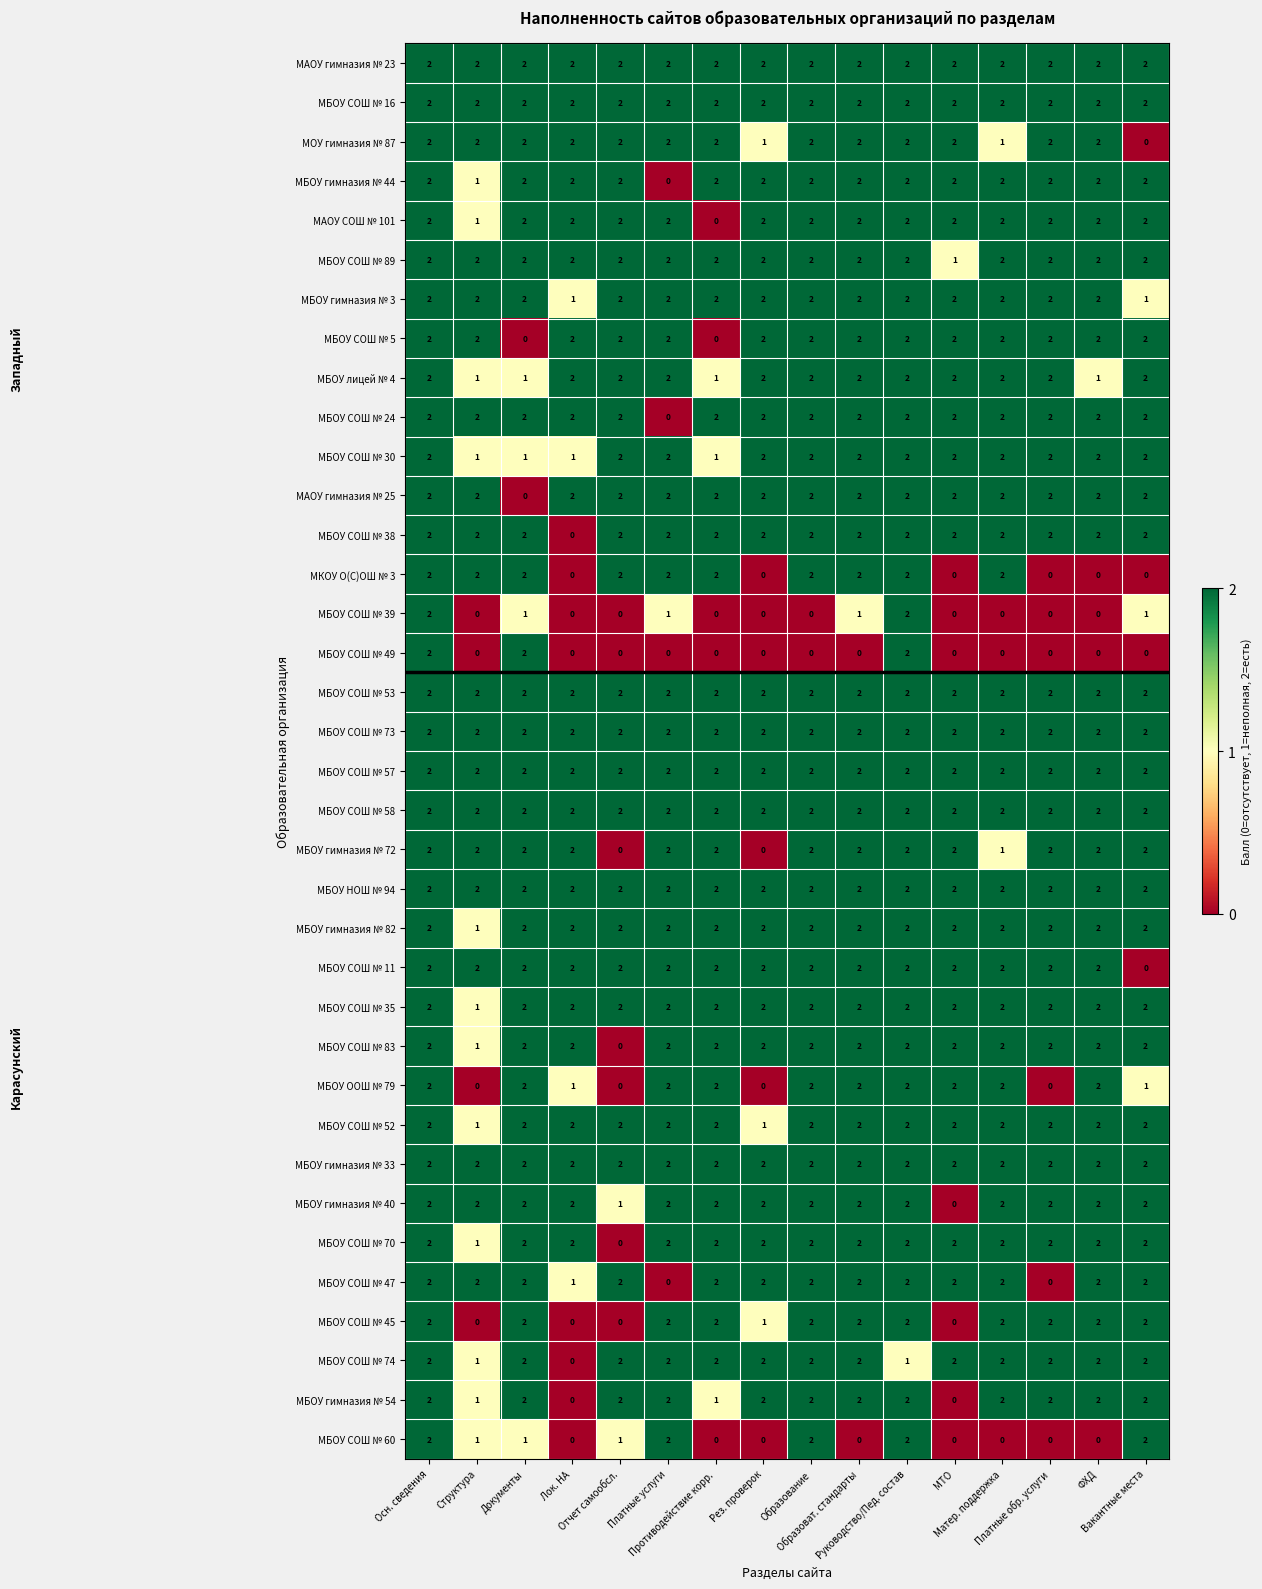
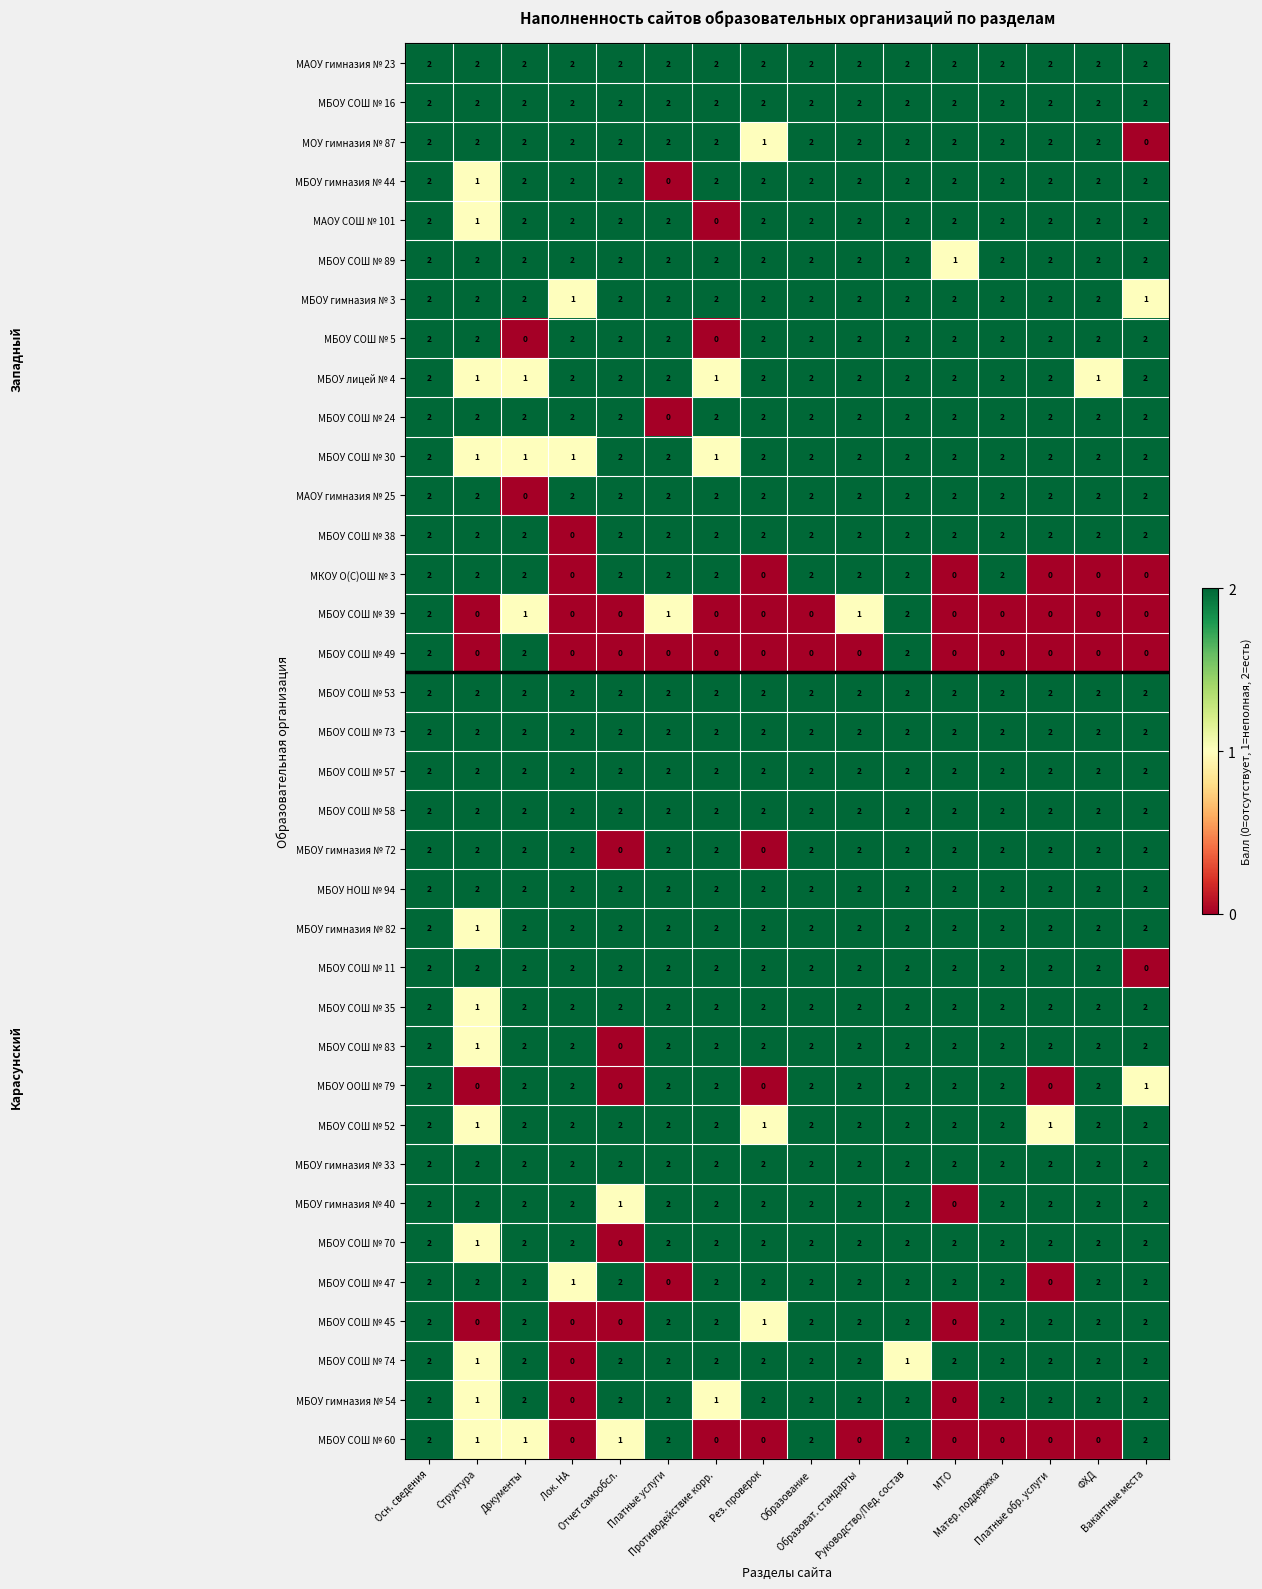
  {
    "МОУ гимназия № 87": {
      "Осн. сведения": 2,
      "Структура": 2,
      "Документы": 2,
      "Лок. НА": 2,
      "Отчет самообсл.": 2,
      "Платные услуги": 2,
      "Противодействие корр.": 2,
      "Рез. проверок": 1,
      "Образование": 2,
      "Образоват. стандарты": 2,
      "Руководство/Пед. состав": 2,
      "МТО": 2,
-     "Матер. поддержка": 1,
+     "Матер. поддержка": 2,
      "Платные обр. услуги": 2,
      "ФХД": 2,
      "Вакантные места": 0
    },
    "МБОУ СОШ № 39": {
      "Осн. сведения": 2,
      "Структура": 0,
      "Документы": 1,
      "Лок. НА": 0,
      "Отчет самообсл.": 0,
      "Платные услуги": 1,
      "Противодействие корр.": 0,
      "Рез. проверок": 0,
      "Образование": 0,
      "Образоват. стандарты": 1,
      "Руководство/Пед. состав": 2,
      "МТО": 0,
      "Матер. поддержка": 0,
      "Платные обр. услуги": 0,
      "ФХД": 0,
-     "Вакантные места": 1
+     "Вакантные места": 0
    },
    "МБОУ гимназия № 72": {
      "Осн. сведения": 2,
      "Структура": 2,
      "Документы": 2,
      "Лок. НА": 2,
      "Отчет самообсл.": 0,
      "Платные услуги": 2,
      "Противодействие корр.": 2,
      "Рез. проверок": 0,
      "Образование": 2,
      "Образоват. стандарты": 2,
      "Руководство/Пед. состав": 2,
      "МТО": 2,
-     "Матер. поддержка": 1,
+     "Матер. поддержка": 2,
      "Платные обр. услуги": 2,
      "ФХД": 2,
      "Вакантные места": 2
    },
    "МБОУ ООШ № 79": {
      "Осн. сведения": 2,
      "Структура": 0,
      "Документы": 2,
-     "Лок. НА": 1,
+     "Лок. НА": 2,
      "Отчет самообсл.": 0,
      "Платные услуги": 2,
      "Противодействие корр.": 2,
      "Рез. проверок": 0,
      "Образование": 2,
      "Образоват. стандарты": 2,
      "Руководство/Пед. состав": 2,
      "МТО": 2,
      "Матер. поддержка": 2,
      "Платные обр. услуги": 0,
      "ФХД": 2,
      "Вакантные места": 1
    },
    "МБОУ СОШ № 52": {
      "Осн. сведения": 2,
      "Структура": 1,
      "Документы": 2,
      "Лок. НА": 2,
      "Отчет самообсл.": 2,
      "Платные услуги": 2,
      "Противодействие корр.": 2,
      "Рез. проверок": 1,
      "Образование": 2,
      "Образоват. стандарты": 2,
      "Руководство/Пед. состав": 2,
      "МТО": 2,
      "Матер. поддержка": 2,
-     "Платные обр. услуги": 2,
+     "Платные обр. услуги": 1,
      "ФХД": 2,
      "Вакантные места": 2
    }
  }
